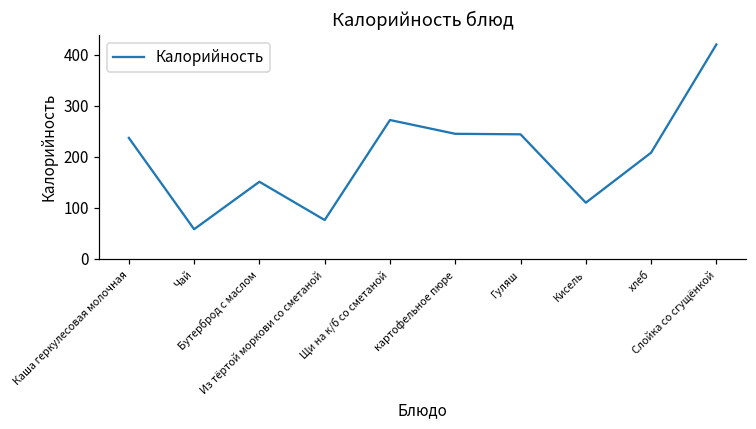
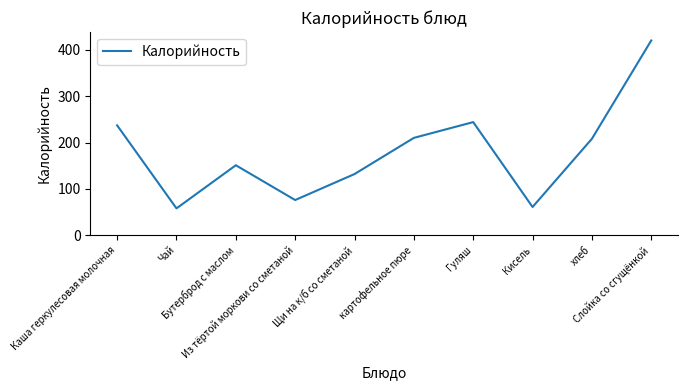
  {
    "Каша геркулесовая молочная": 240,
    "Чай": 60,
    "Бутерброд с маслом": 150,
    "Из тёртой моркови со сметаной": 80,
-   "Щи на к/б со сметаной": 270,
-   "картофельное пюре": 250,
+   "Щи на к/б со сметаной": 130,
+   "картофельное пюре": 210,
    "Гуляш": 240,
-   "Кисель": 110,
+   "Кисель": 60,
    "хлеб": 210,
    "Слойка со сгущёнкой": 420
  }
